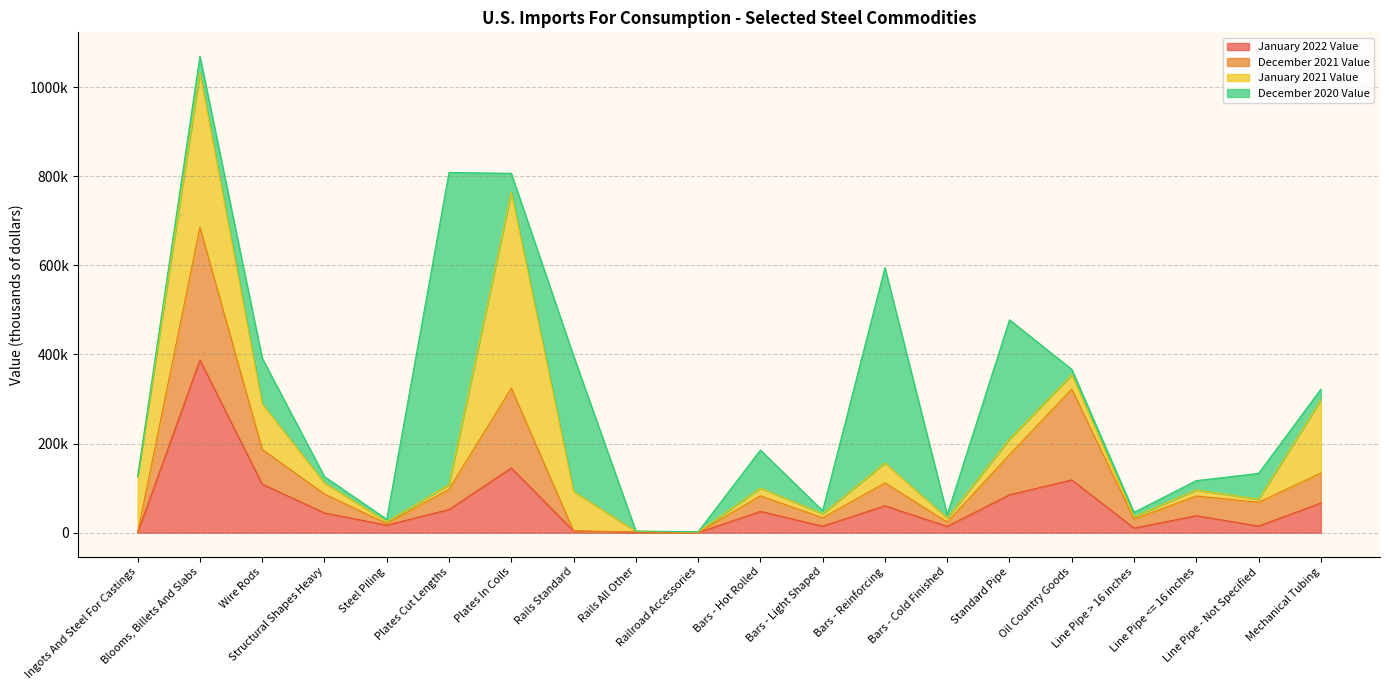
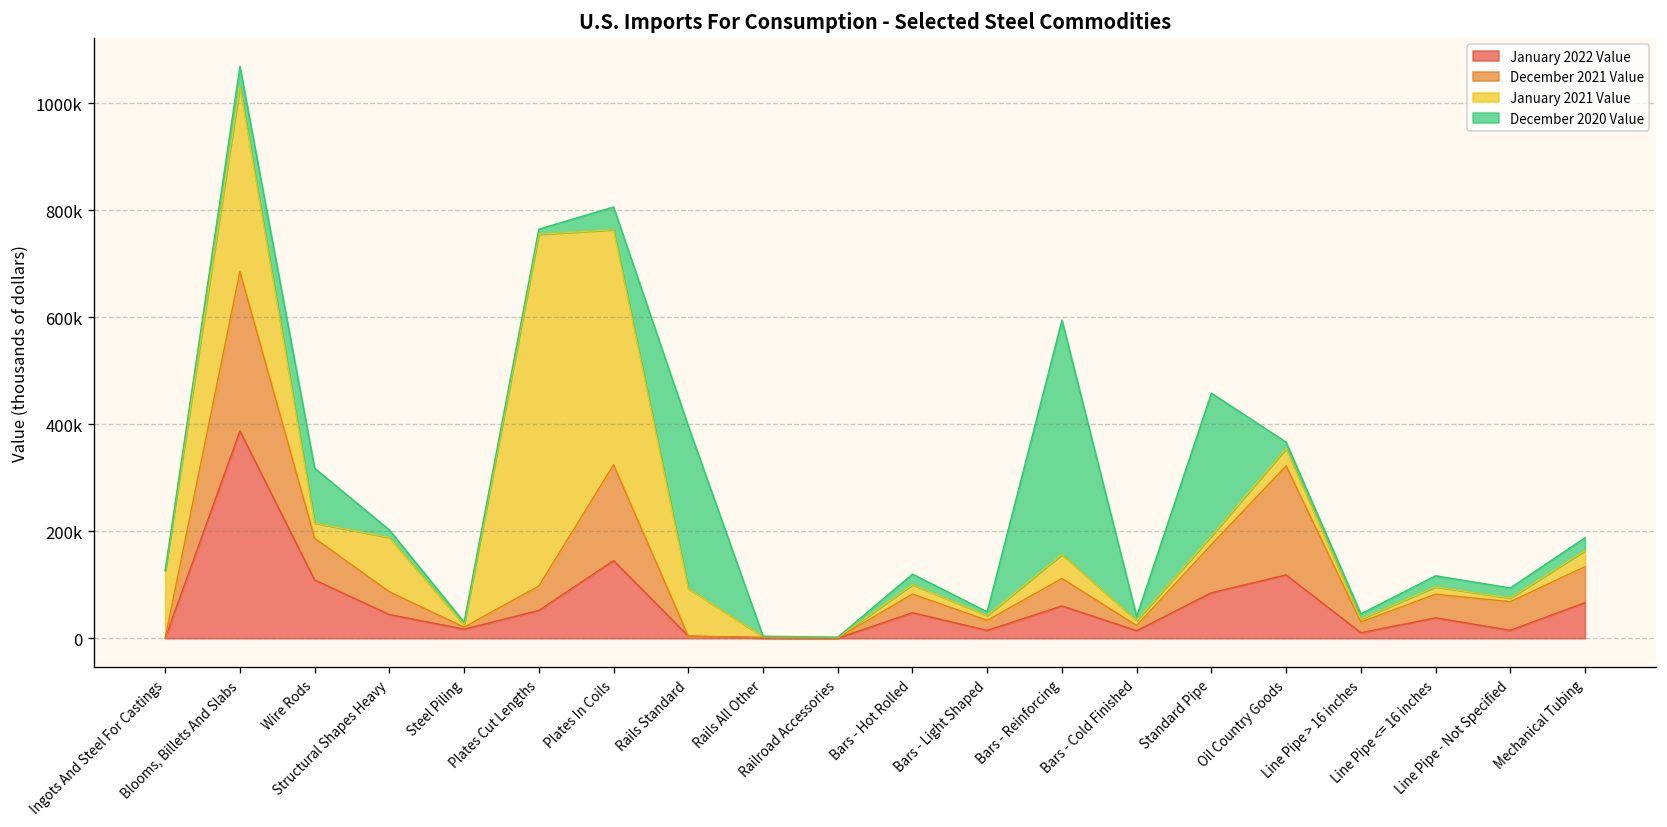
  {
    "January 2021 Value": {
      "Blooms, Billets And Slabs": 350000,
-     "Wire Rods": 100000,
-     "Structural Shapes Heavy": 20000,
-     "Plates Cut Lengths": 10000,
+     "Wire Rods": 30000,
+     "Structural Shapes Heavy": 100000,
+     "Plates Cut Lengths": 660000,
      "Plates In Coils": 440000,
      "Rails Standard": 90000,
      "Bars - Hot Rolled": 20000,
      "Bars - Light Shaped": 10000,
      "Bars - Reinforcing": 40000,
      "Bars - Cold Finished": 10000,
-     "Standard Pipe": 40000,
+     "Standard Pipe": 20000,
      "Oil Country Goods": 30000,
      "Line Pipe <= 16 inches": 10000,
      "Line Pipe - Not Specified": 10000,
-     "Mechanical Tubing": 160000
+     "Mechanical Tubing": 30000
    },
    "December 2020 Value": {
      "Blooms, Billets And Slabs": 40000,
      "Wire Rods": 100000,
      "Structural Shapes Heavy": 10000,
-     "Plates Cut Lengths": 700000,
+     "Plates Cut Lengths": 10000,
      "Plates In Coils": 40000,
      "Rails Standard": 300000,
-     "Bars - Hot Rolled": 90000,
+     "Bars - Hot Rolled": 20000,
      "Bars - Light Shaped": 10000,
      "Bars - Reinforcing": 440000,
      "Bars - Cold Finished": 10000,
      "Standard Pipe": 270000,
      "Oil Country Goods": 10000,
      "Line Pipe > 16 inches": 10000,
      "Line Pipe <= 16 inches": 20000,
-     "Line Pipe - Not Specified": 60000,
+     "Line Pipe - Not Specified": 20000,
      "Mechanical Tubing": 20000
    }
  }
